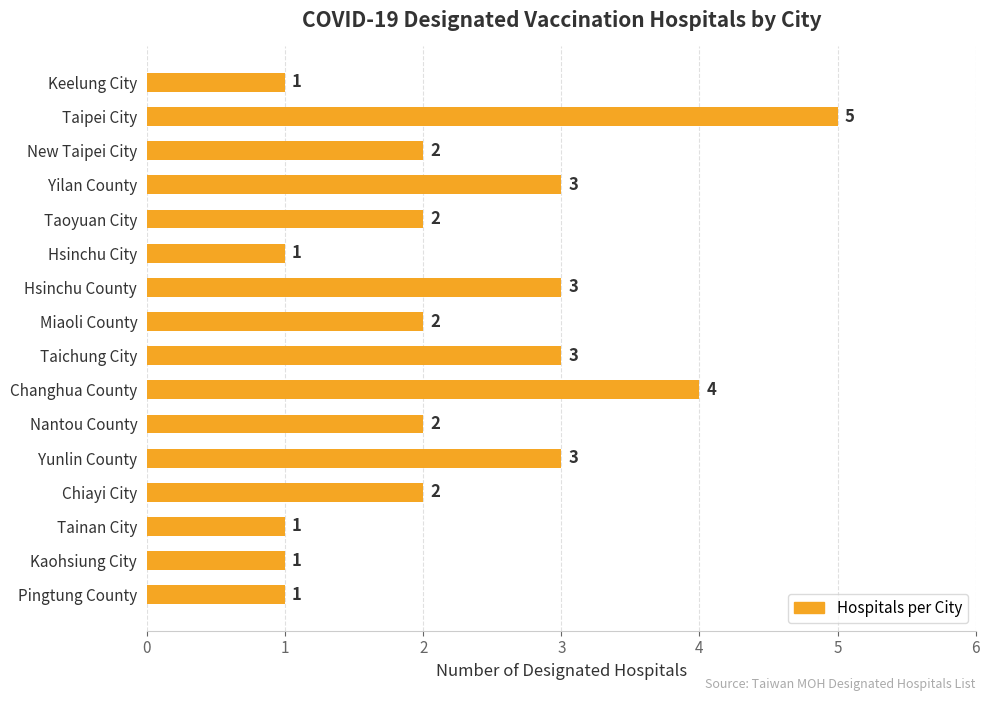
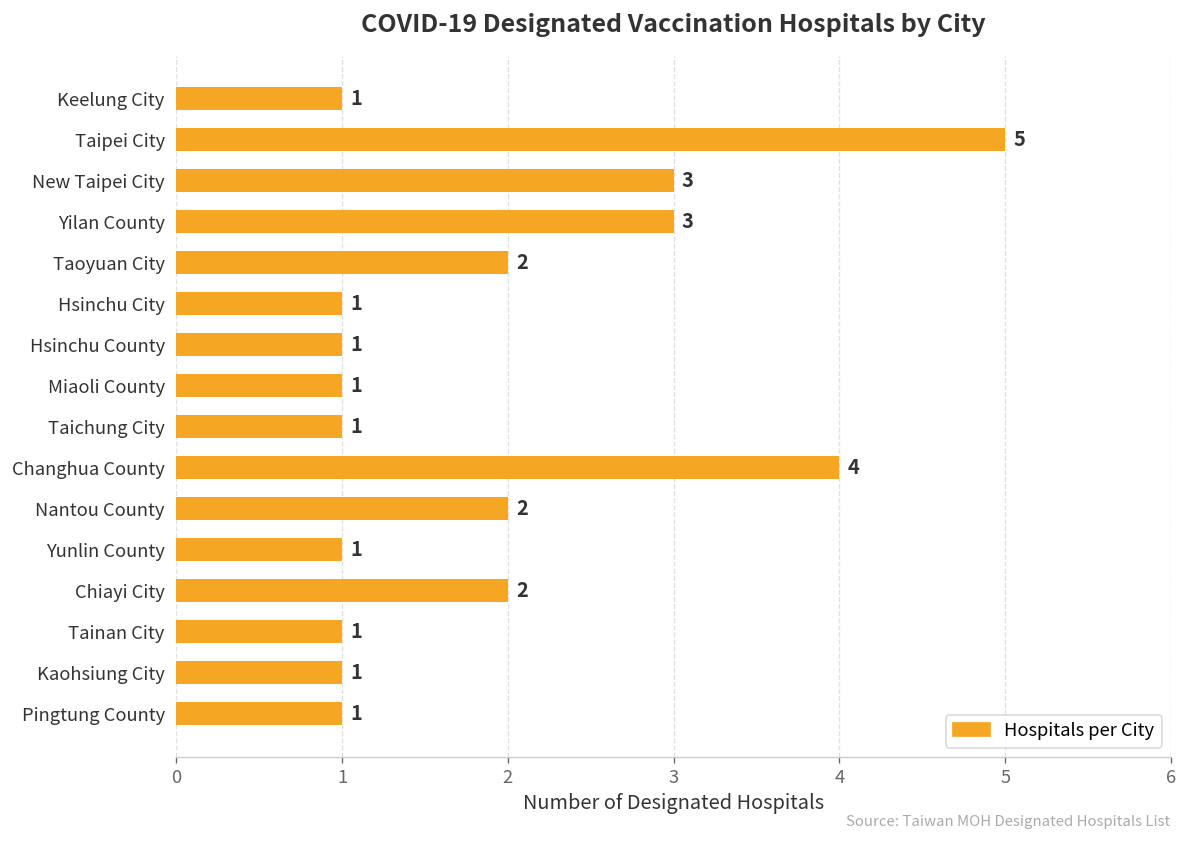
  {
    "Keelung City": 1,
    "Taipei City": 5,
-   "New Taipei City": 2,
+   "New Taipei City": 3,
    "Yilan County": 3,
    "Taoyuan City": 2,
    "Hsinchu City": 1,
-   "Hsinchu County": 3,
-   "Miaoli County": 2,
-   "Taichung City": 3,
+   "Hsinchu County": 1,
+   "Miaoli County": 1,
+   "Taichung City": 1,
    "Changhua County": 4,
    "Nantou County": 2,
-   "Yunlin County": 3,
+   "Yunlin County": 1,
    "Chiayi City": 2,
    "Tainan City": 1,
    "Kaohsiung City": 1,
    "Pingtung County": 1
  }
